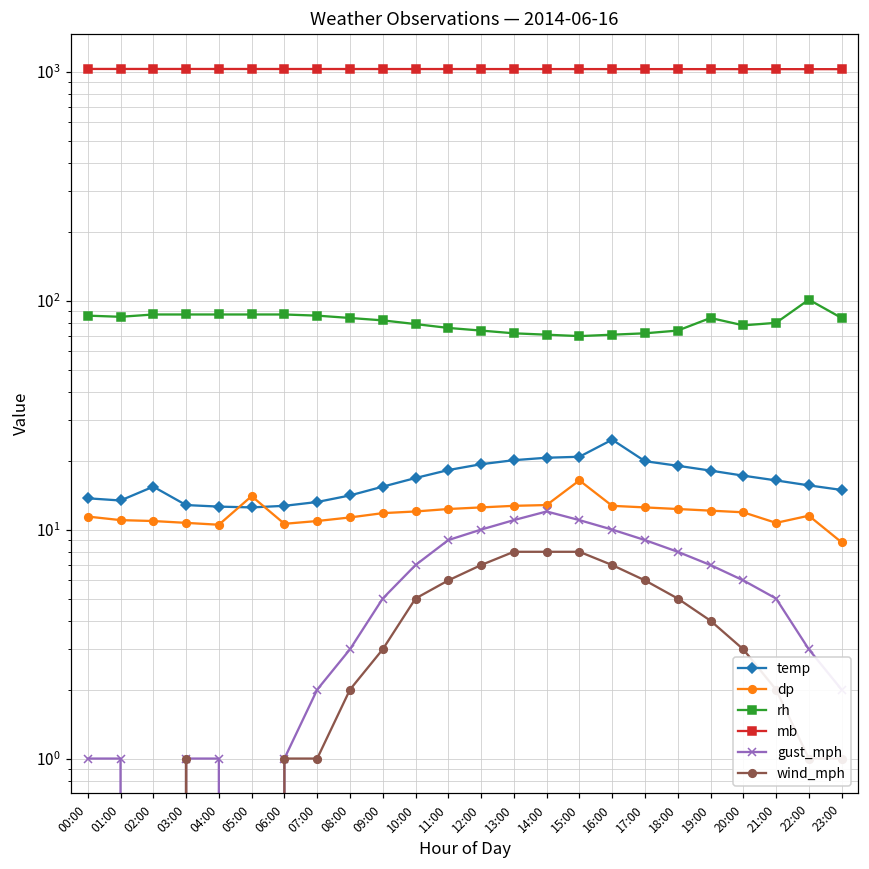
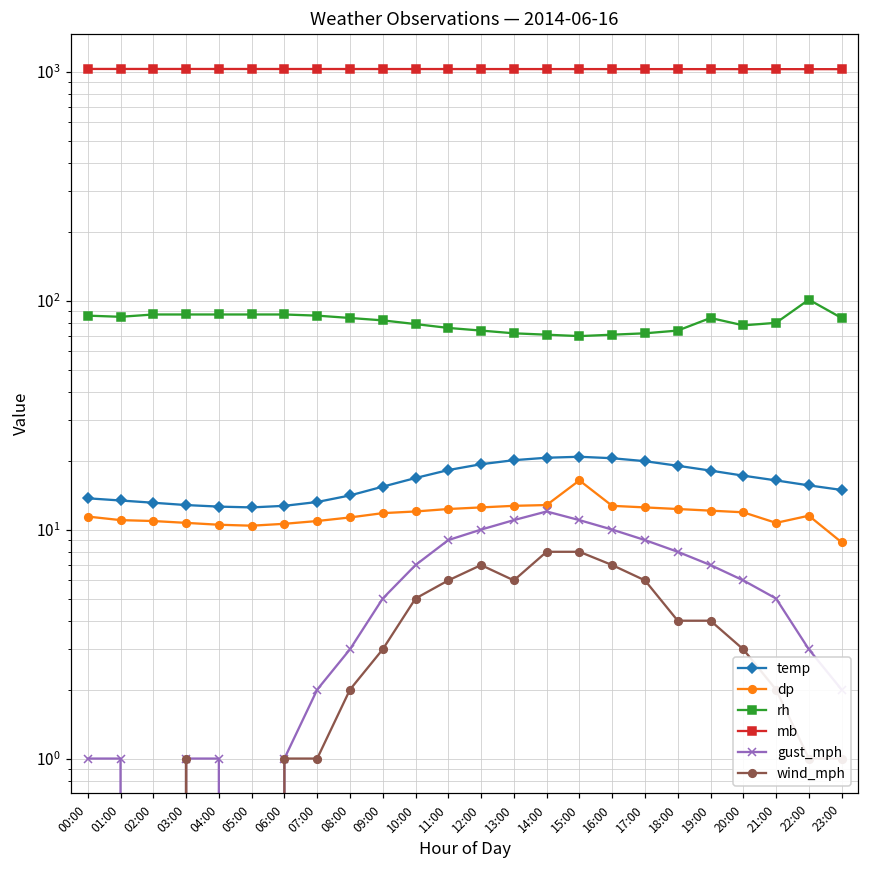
  {
    "temp": {
      "00:00": 14,
      "01:00": 13,
-     "02:00": 15,
+     "02:00": 13,
      "03:00": 13,
      "04:00": 13,
      "05:00": 13,
      "06:00": 13,
      "07:00": 13,
      "08:00": 14,
      "09:00": 15,
      "10:00": 17,
      "11:00": 18,
      "12:00": 19,
      "13:00": 20,
      "14:00": 21,
      "15:00": 21,
-     "16:00": 25,
+     "16:00": 21,
      "17:00": 20,
      "18:00": 19,
      "19:00": 18,
      "20:00": 17,
      "21:00": 16,
      "22:00": 16,
      "23:00": 15
    },
    "dp": {
      "00:00": 11,
      "01:00": 11,
      "02:00": 11,
      "03:00": 11,
      "04:00": 11,
-     "05:00": 14,
+     "05:00": 10,
      "06:00": 11,
      "07:00": 11,
      "08:00": 11,
      "09:00": 12,
      "10:00": 12,
      "11:00": 12,
      "12:00": 13,
      "13:00": 13,
      "14:00": 13,
      "15:00": 16,
      "16:00": 13,
      "17:00": 13,
      "18:00": 12,
      "19:00": 12,
      "20:00": 12,
      "21:00": 11,
      "22:00": 12,
      "23:00": 9
    },
    "rh": {
      "00:00": 86,
      "01:00": 85,
      "02:00": 87,
      "03:00": 87,
      "04:00": 87,
      "05:00": 87,
      "06:00": 87,
      "07:00": 86,
      "08:00": 84,
      "09:00": 82,
      "10:00": 79,
      "11:00": 76,
      "12:00": 74,
      "13:00": 72,
      "14:00": 71,
      "15:00": 70,
      "16:00": 71,
      "17:00": 72,
      "18:00": 74,
      "19:00": 84,
      "20:00": 78,
      "21:00": 80,
      "22:00": 100,
      "23:00": 84
    },
    "mb": {
      "00:00": 1000,
      "01:00": 1000,
      "02:00": 1000,
      "03:00": 1000,
      "04:00": 1000,
      "05:00": 1000,
      "06:00": 1000,
      "07:00": 1000,
      "08:00": 1000,
      "09:00": 1000,
      "10:00": 1000,
      "11:00": 1000,
      "12:00": 1000,
      "13:00": 1000,
      "14:00": 1000,
      "15:00": 1000,
      "16:00": 1000,
      "17:00": 1000,
      "18:00": 1000,
      "19:00": 1000,
      "20:00": 1000,
      "21:00": 1000,
      "22:00": 1000,
      "23:00": 1000
    },
    "gust_mph": {
      "00:00": 1,
      "01:00": 1,
      "04:00": 1,
      "07:00": 2,
      "08:00": 3,
      "09:00": 5,
      "10:00": 7,
      "11:00": 9,
      "12:00": 10,
      "13:00": 11,
      "14:00": 12,
      "15:00": 11,
      "16:00": 10,
      "17:00": 9,
      "18:00": 8,
      "19:00": 7,
      "20:00": 6,
      "21:00": 5,
      "22:00": 3
    },
    "wind_mph": {
      "07:00": 1,
      "08:00": 2,
      "09:00": 3,
      "10:00": 5,
      "11:00": 6,
      "12:00": 7,
-     "13:00": 8,
+     "13:00": 6,
      "14:00": 8,
      "15:00": 8,
      "16:00": 7,
      "17:00": 6,
-     "18:00": 5,
+     "18:00": 4,
      "19:00": 4,
      "20:00": 3
    }
  }
